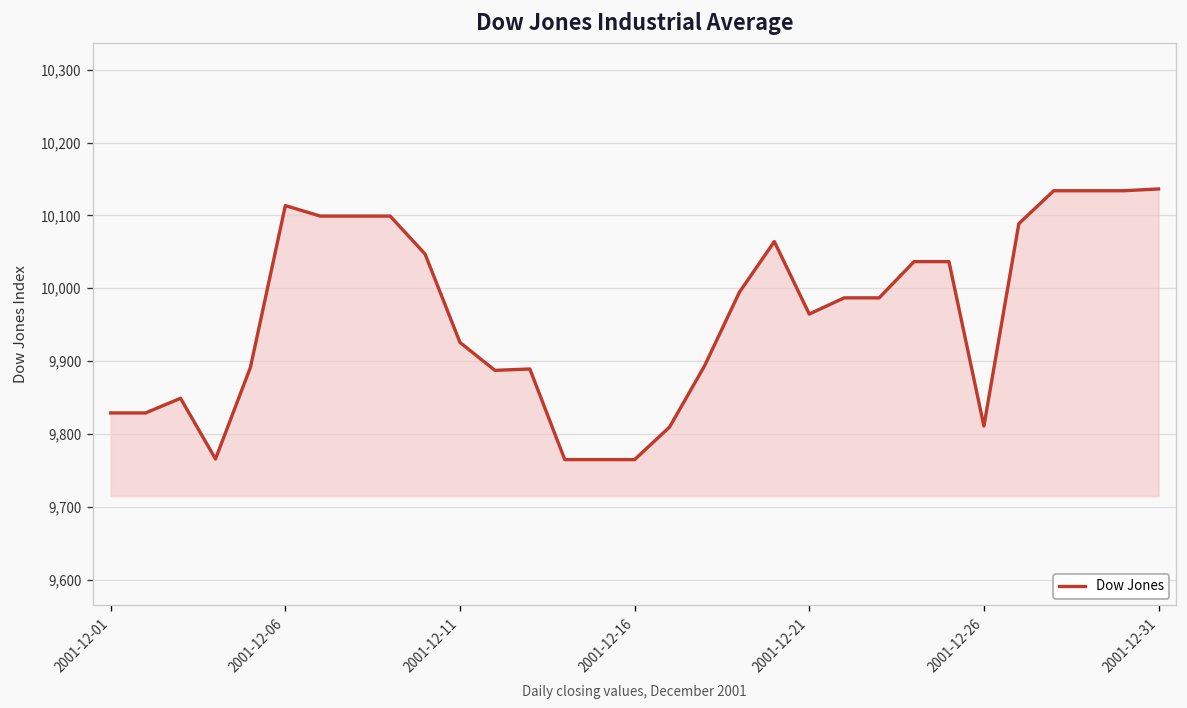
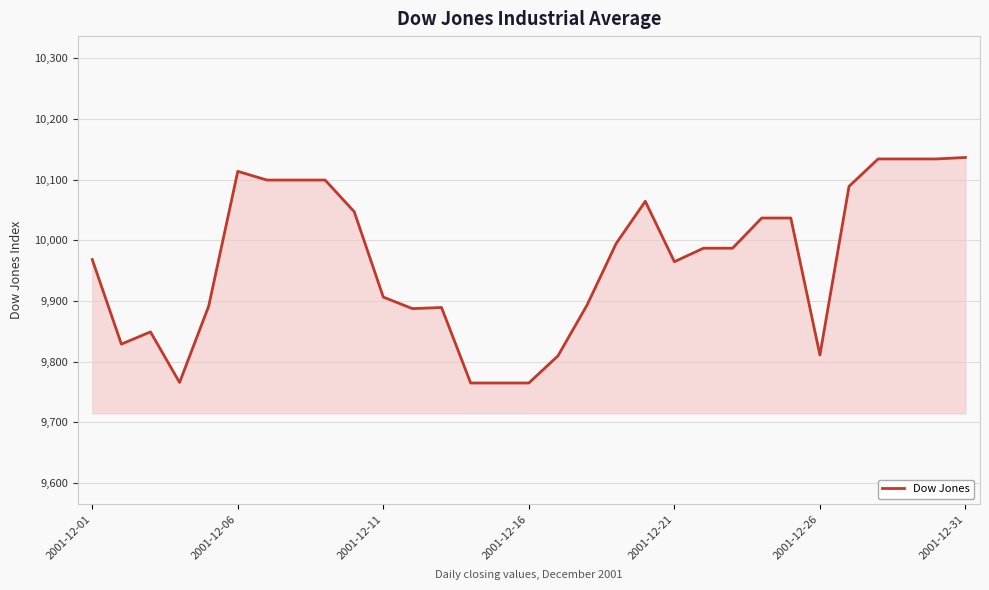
  {
-   "2001-12-01": "9,830",
+   "2001-12-01": "9,970",
    "2001-12-06": "10,110",
-   "2001-12-11": "9,930",
+   "2001-12-11": "9,910",
    "2001-12-16": "9,760",
    "2001-12-21": "9,960",
    "2001-12-26": "9,810",
    "2001-12-31": "10,140"
  }
